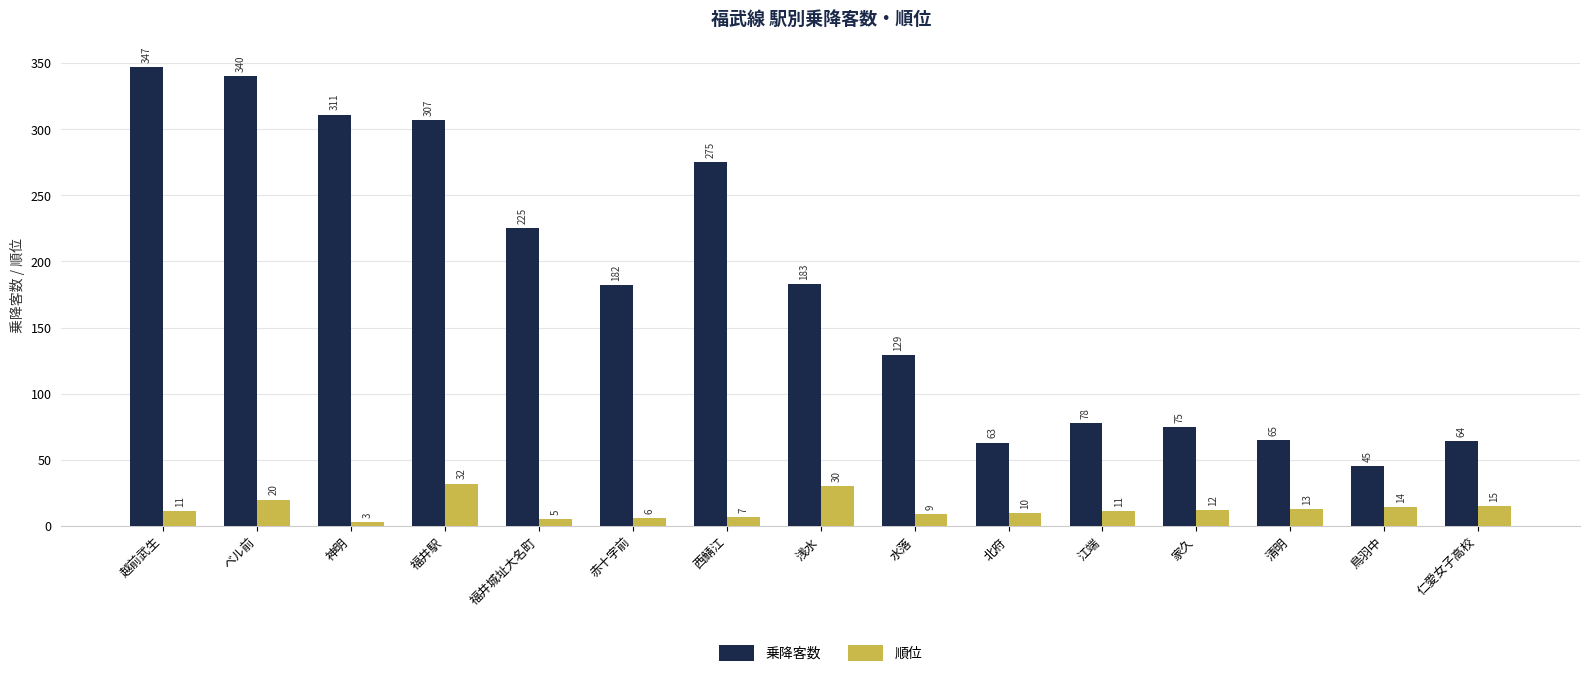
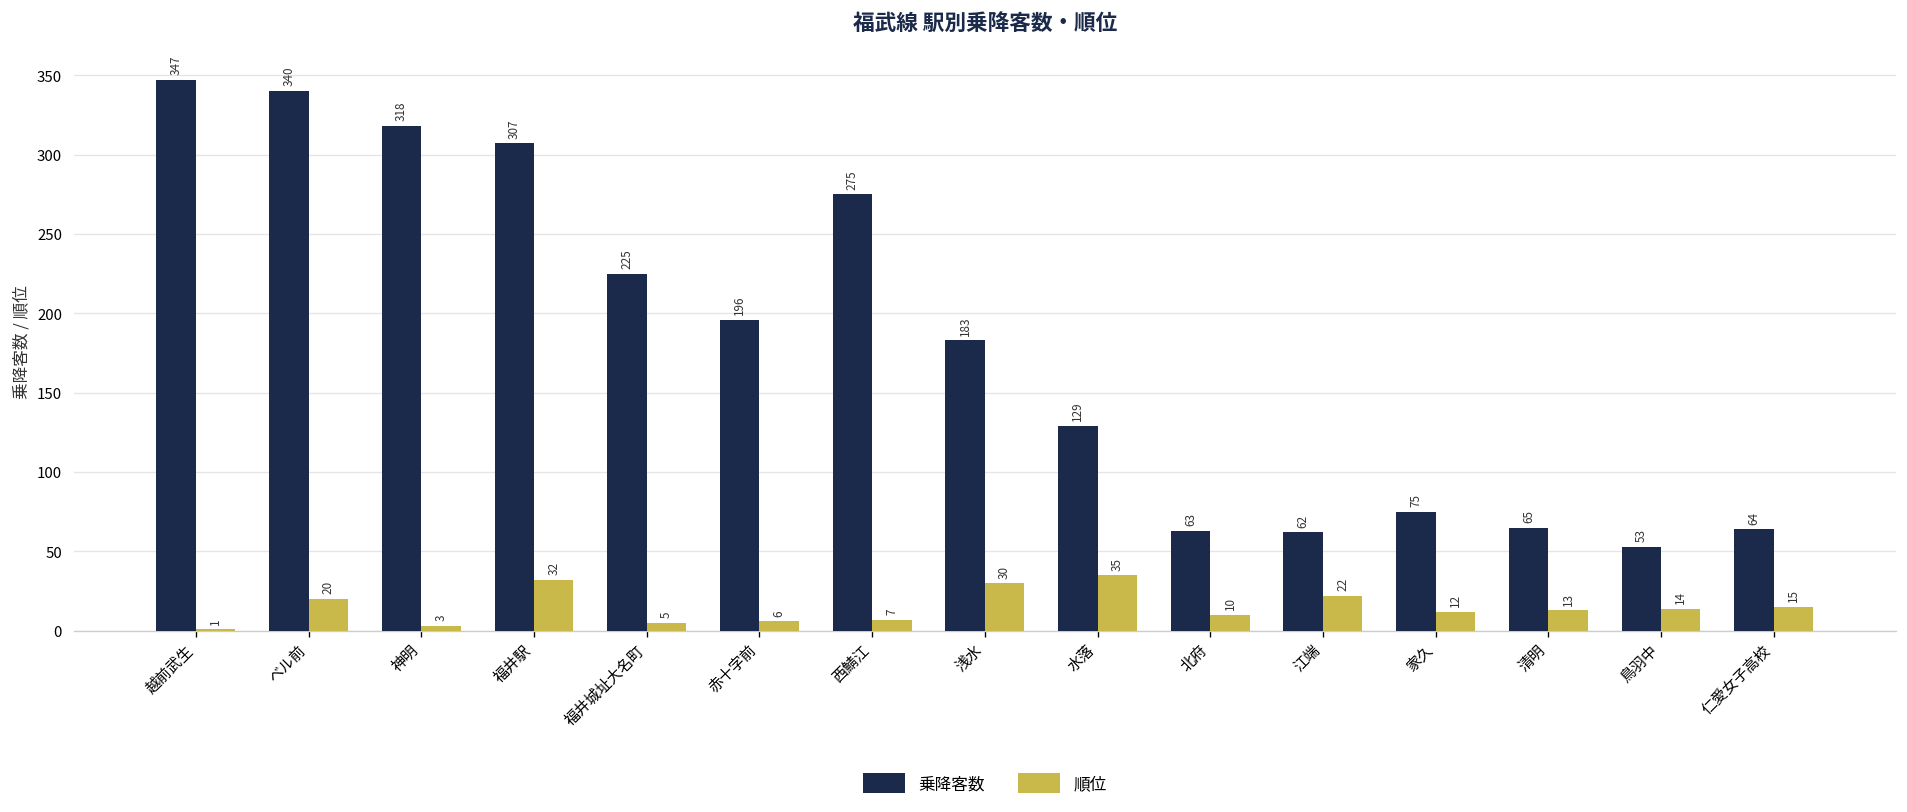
  {
    "乗降客数": {
      "越前武生": 347,
      "ベル前": 340,
-     "神明": 311,
+     "神明": 318,
      "福井駅": 307,
      "福井城址大名町": 225,
-     "赤十字前": 182,
+     "赤十字前": 196,
      "西鯖江": 275,
      "浅水": 183,
      "水落": 129,
      "北府": 63,
-     "江端": 78,
+     "江端": 62,
      "家久": 75,
      "清明": 65,
-     "鳥羽中": 45,
+     "鳥羽中": 53,
      "仁愛女子高校": 64
    },
    "順位": {
-     "越前武生": 11,
+     "越前武生": 1,
      "ベル前": 20,
      "神明": 3,
      "福井駅": 32,
      "福井城址大名町": 5,
      "赤十字前": 6,
      "西鯖江": 7,
      "浅水": 30,
-     "水落": 9,
+     "水落": 35,
      "北府": 10,
-     "江端": 11,
+     "江端": 22,
      "家久": 12,
      "清明": 13,
      "鳥羽中": 14,
      "仁愛女子高校": 15
    }
  }
